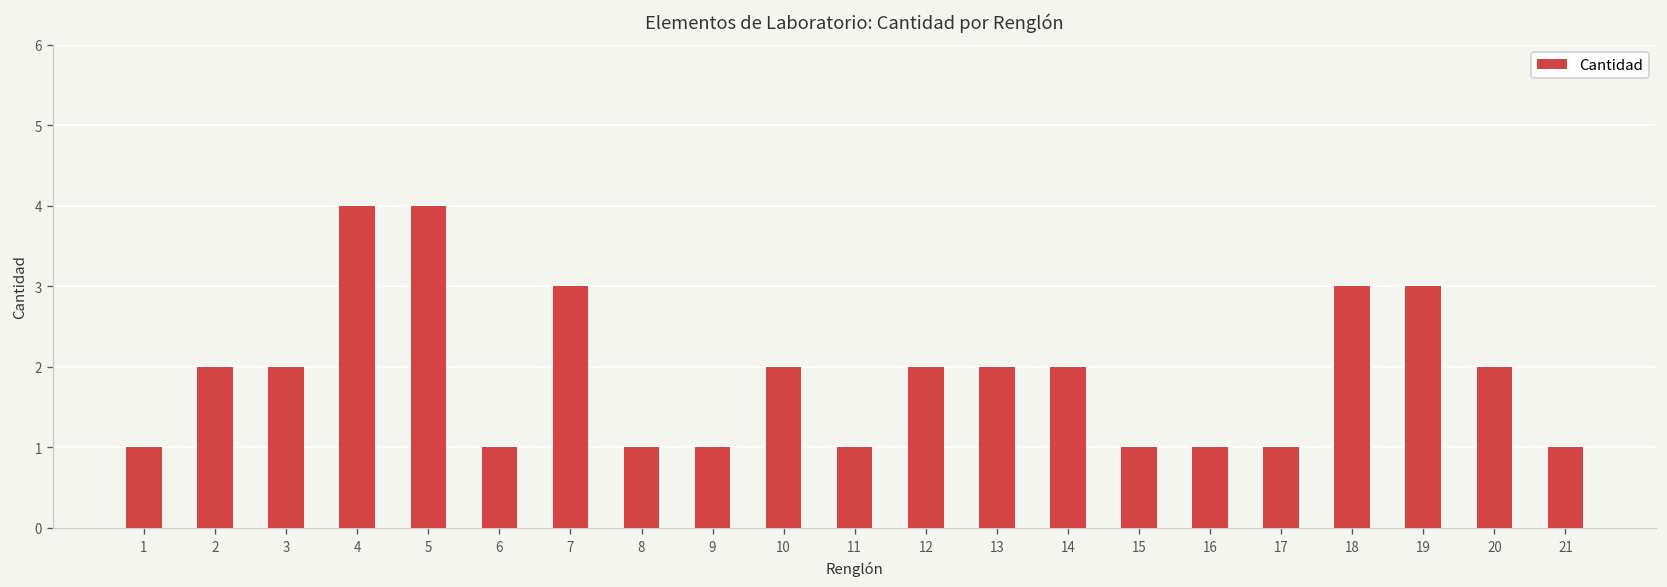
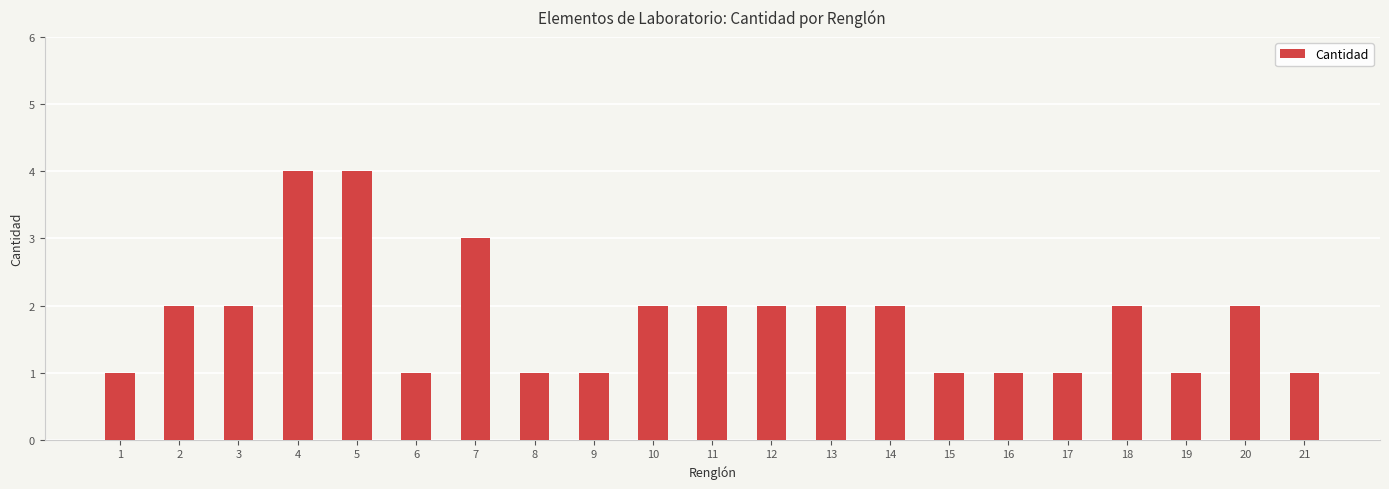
  {
    "1": 1,
    "2": 2,
    "3": 2,
    "4": 4,
    "5": 4,
    "6": 1,
    "7": 3,
    "8": 1,
    "9": 1,
    "10": 2,
-   "11": 1,
+   "11": 2,
    "12": 2,
    "13": 2,
    "14": 2,
    "15": 1,
    "16": 1,
    "17": 1,
-   "18": 3,
-   "19": 3,
+   "18": 2,
+   "19": 1,
    "20": 2,
    "21": 1
  }
